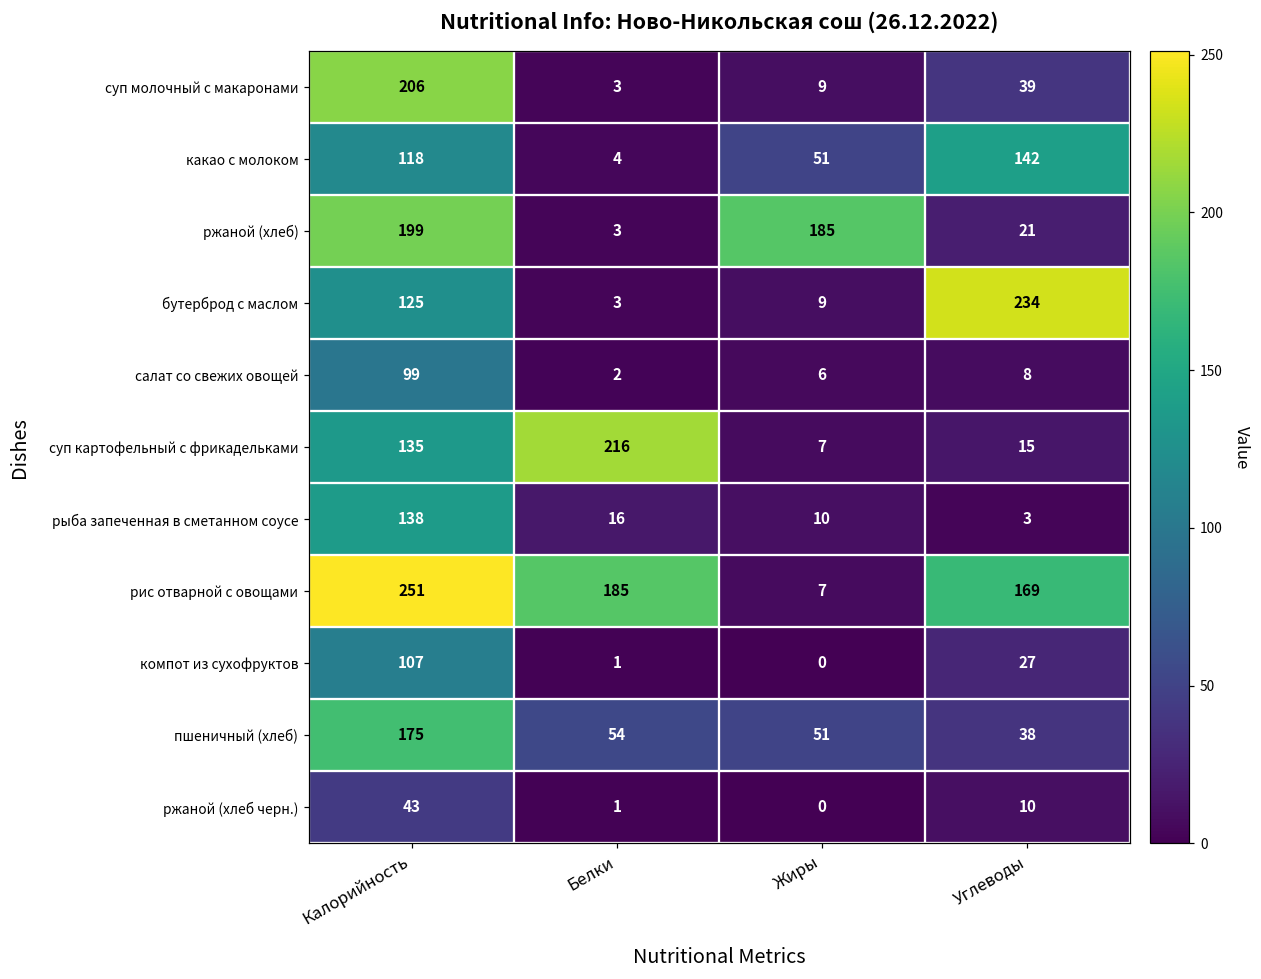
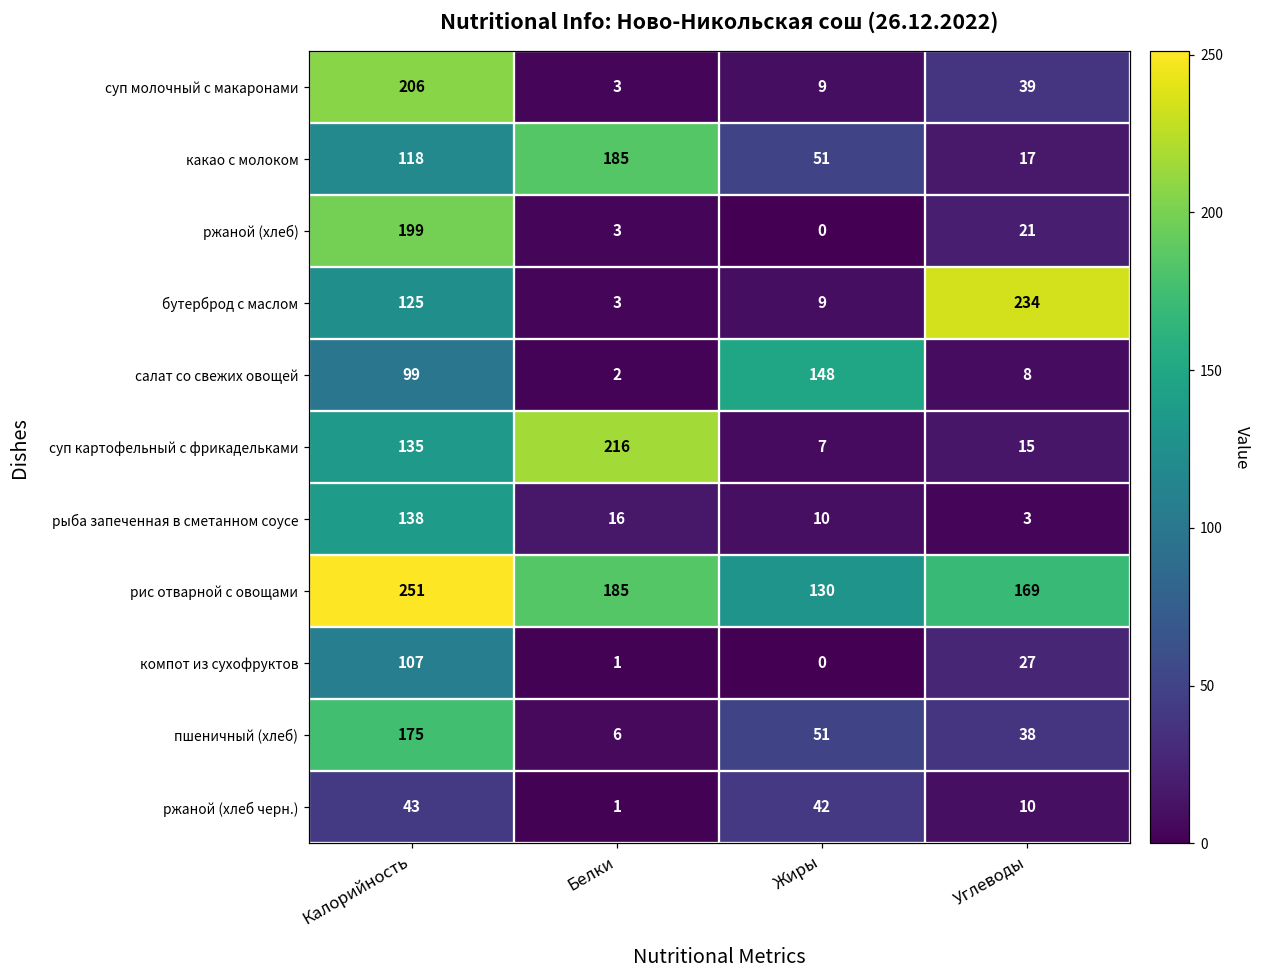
  {
    "суп молочный с макаронами": {
      "Калорийность": 206,
      "Белки": 3,
      "Жиры": 9,
      "Углеводы": 39
    },
    "какао с молоком": {
      "Калорийность": 118,
-     "Белки": 4,
+     "Белки": 185,
      "Жиры": 51,
-     "Углеводы": 142
+     "Углеводы": 17
    },
    "ржаной (хлеб)": {
      "Калорийность": 199,
      "Белки": 3,
-     "Жиры": 185,
+     "Жиры": 0,
      "Углеводы": 21
    },
    "бутерброд с маслом": {
      "Калорийность": 125,
      "Белки": 3,
      "Жиры": 9,
      "Углеводы": 234
    },
    "салат со свежих овощей": {
      "Калорийность": 99,
      "Белки": 2,
-     "Жиры": 6,
+     "Жиры": 148,
      "Углеводы": 8
    },
    "суп картофельный с фрикадельками": {
      "Калорийность": 135,
      "Белки": 216,
      "Жиры": 7,
      "Углеводы": 15
    },
    "рыба запеченная в сметанном соусе": {
      "Калорийность": 138,
      "Белки": 16,
      "Жиры": 10,
      "Углеводы": 3
    },
    "рис отварной с овощами": {
      "Калорийность": 251,
      "Белки": 185,
-     "Жиры": 7,
+     "Жиры": 130,
      "Углеводы": 169
    },
    "компот из сухофруктов": {
      "Калорийность": 107,
      "Белки": 1,
      "Жиры": 0,
      "Углеводы": 27
    },
    "пшеничный (хлеб)": {
      "Калорийность": 175,
-     "Белки": 54,
+     "Белки": 6,
      "Жиры": 51,
      "Углеводы": 38
    },
    "ржаной (хлеб черн.)": {
      "Калорийность": 43,
      "Белки": 1,
-     "Жиры": 0,
+     "Жиры": 42,
      "Углеводы": 10
    }
  }
